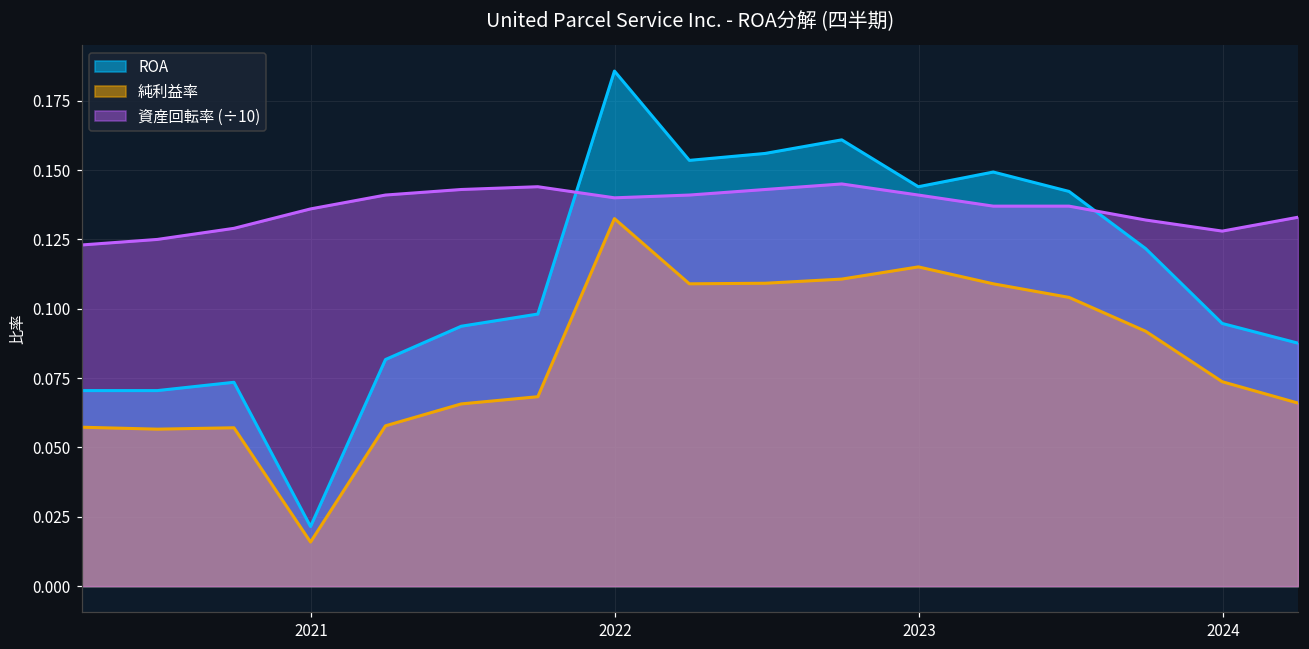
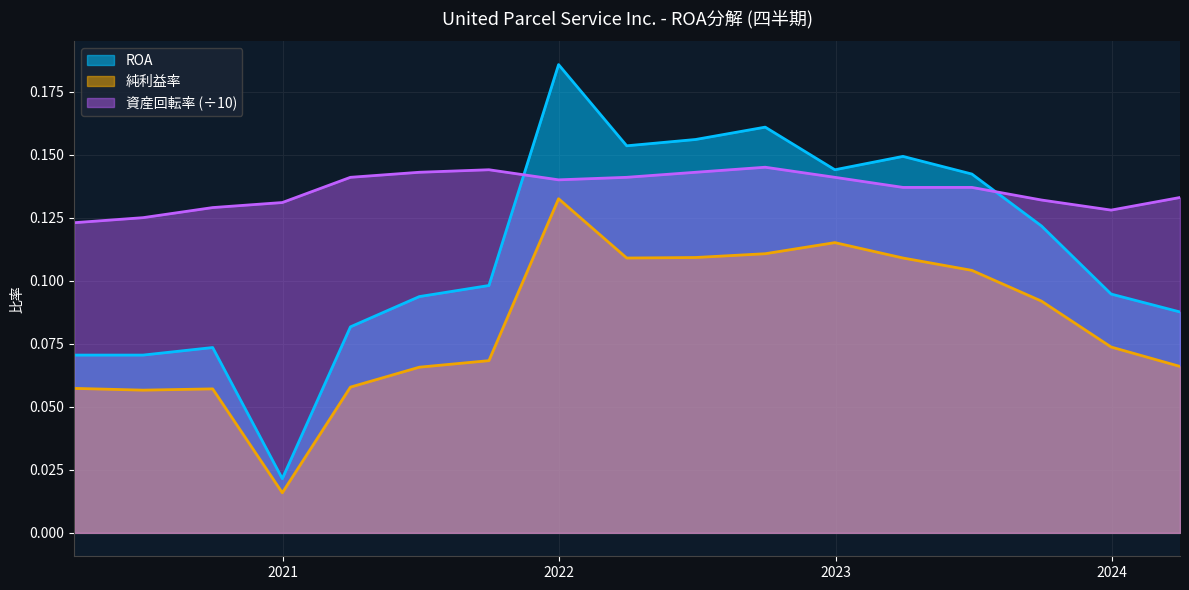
  {
    "ROA": {
      "2021": 0.022,
      "2022": 0.186,
      "2023": 0.144,
      "2024": 0.095
    },
    "純利益率": {
      "2021": 0.016,
      "2022": 0.133,
      "2023": 0.115,
      "2024": 0.074
    },
    "資産回転率 (÷10)": {
-     "2021": 0.136,
+     "2021": 0.131,
      "2022": 0.140,
      "2023": 0.141,
      "2024": 0.128
    }
  }
